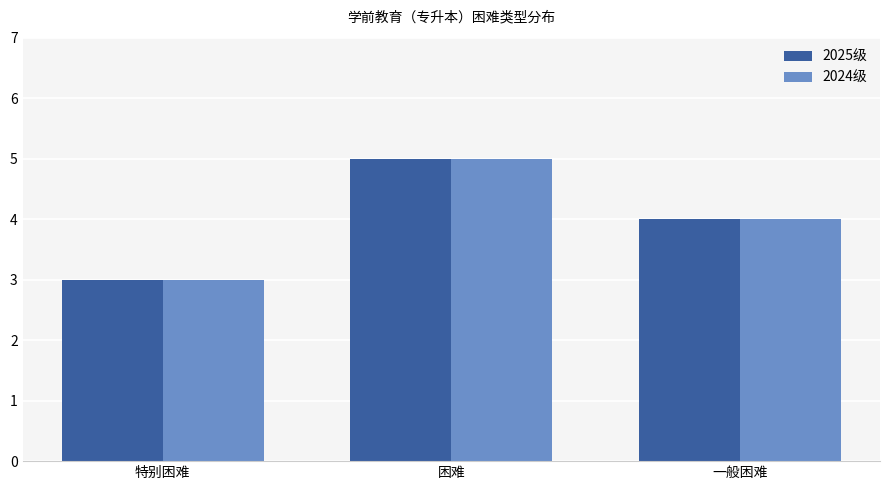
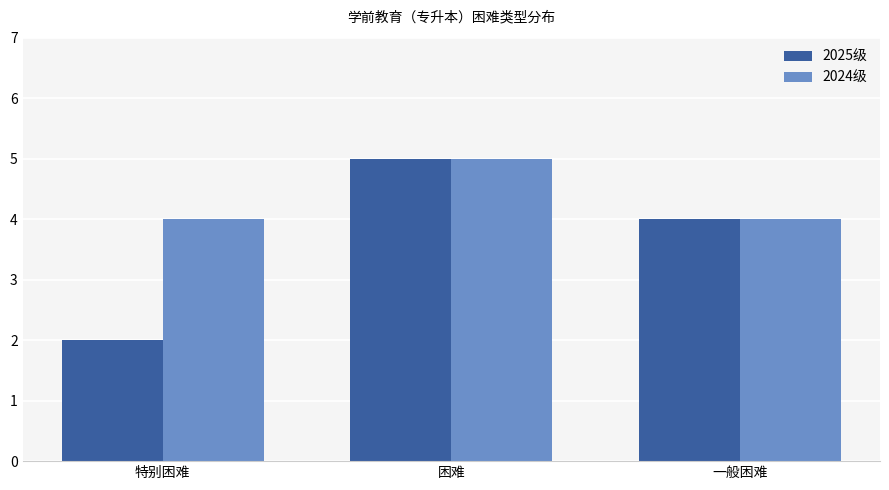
  {
    "2025级": {
-     "特别困难": 3,
+     "特别困难": 2,
      "困难": 5,
      "一般困难": 4
    },
    "2024级": {
-     "特别困难": 3,
+     "特别困难": 4,
      "困难": 5,
      "一般困难": 4
    }
  }
